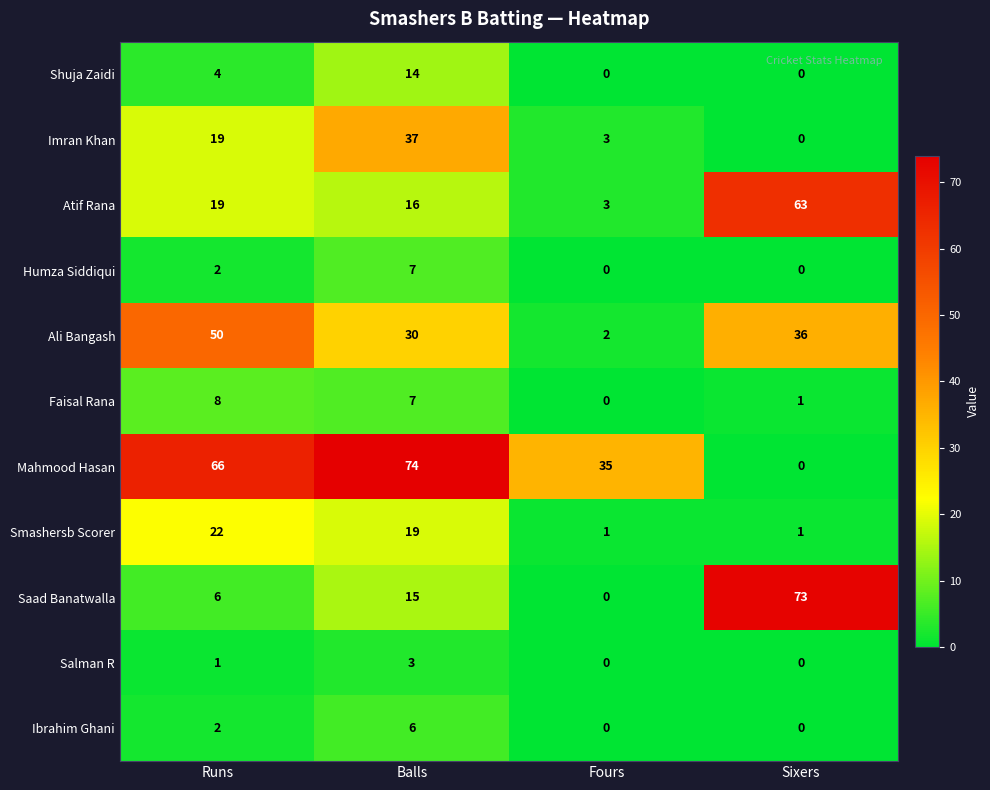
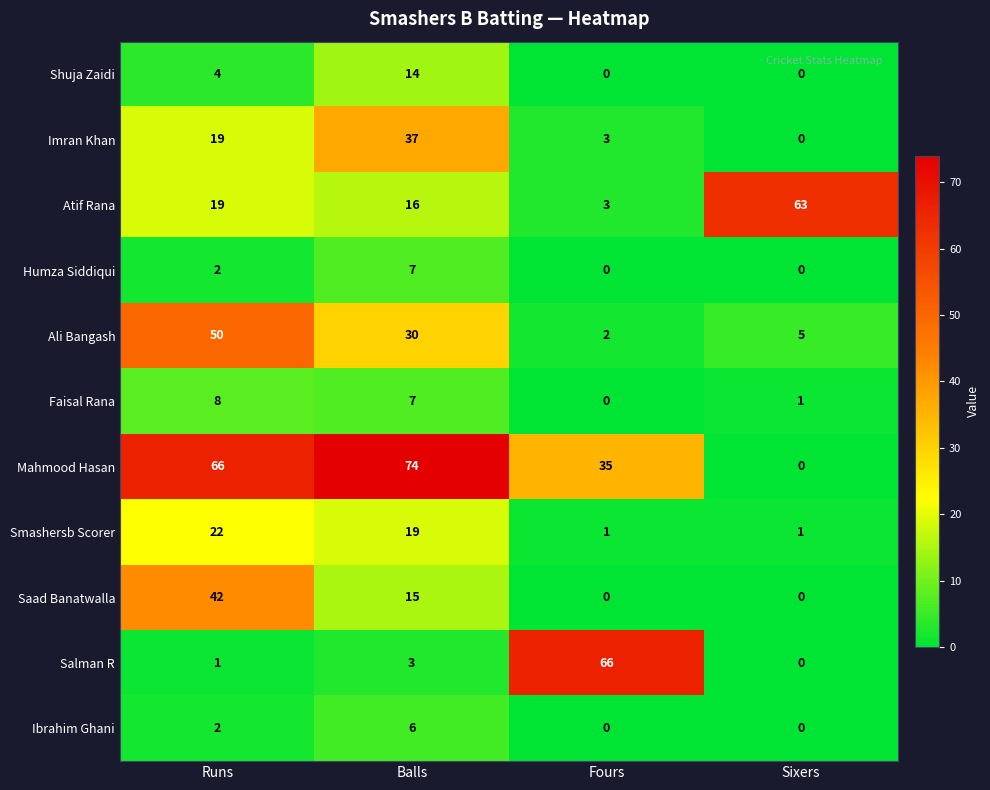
  {
    "Shuja Zaidi": {
      "Runs": 4,
      "Balls": 14,
      "Fours": 0
    },
    "Imran Khan": {
      "Runs": 19,
      "Balls": 37,
      "Fours": 3,
      "Sixers": 0
    },
    "Atif Rana": {
      "Runs": 19,
      "Balls": 16,
      "Fours": 3,
      "Sixers": 63
    },
    "Humza Siddiqui": {
      "Runs": 2,
      "Balls": 7,
      "Fours": 0,
      "Sixers": 0
    },
    "Ali Bangash": {
      "Runs": 50,
      "Balls": 30,
      "Fours": 2,
-     "Sixers": 36
+     "Sixers": 5
    },
    "Faisal Rana": {
      "Runs": 8,
      "Balls": 7,
      "Fours": 0,
      "Sixers": 1
    },
    "Mahmood Hasan": {
      "Runs": 66,
      "Balls": 74,
      "Fours": 35,
      "Sixers": 0
    },
    "Smashersb Scorer": {
      "Runs": 22,
      "Balls": 19,
      "Fours": 1,
      "Sixers": 1
    },
    "Saad Banatwalla": {
-     "Runs": 6,
+     "Runs": 42,
      "Balls": 15,
      "Fours": 0,
-     "Sixers": 73
+     "Sixers": 0
    },
    "Salman R": {
      "Runs": 1,
      "Balls": 3,
-     "Fours": 0,
+     "Fours": 66,
      "Sixers": 0
    },
    "Ibrahim Ghani": {
      "Runs": 2,
      "Balls": 6,
      "Fours": 0,
      "Sixers": 0
    }
  }
